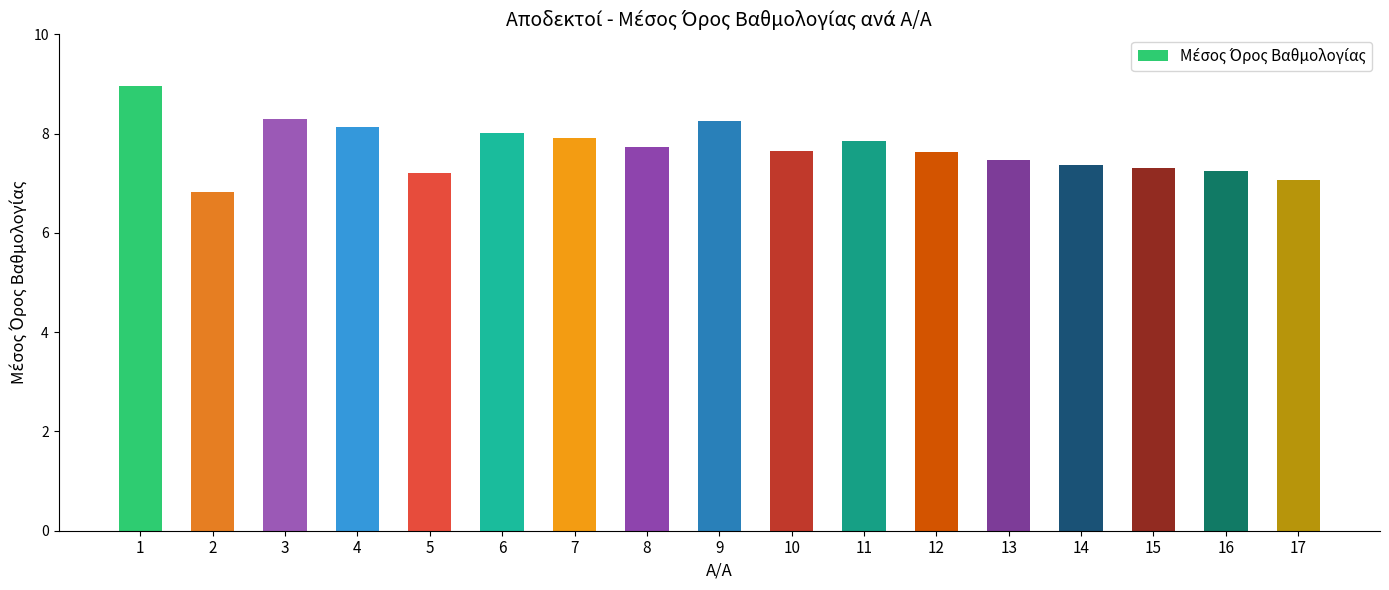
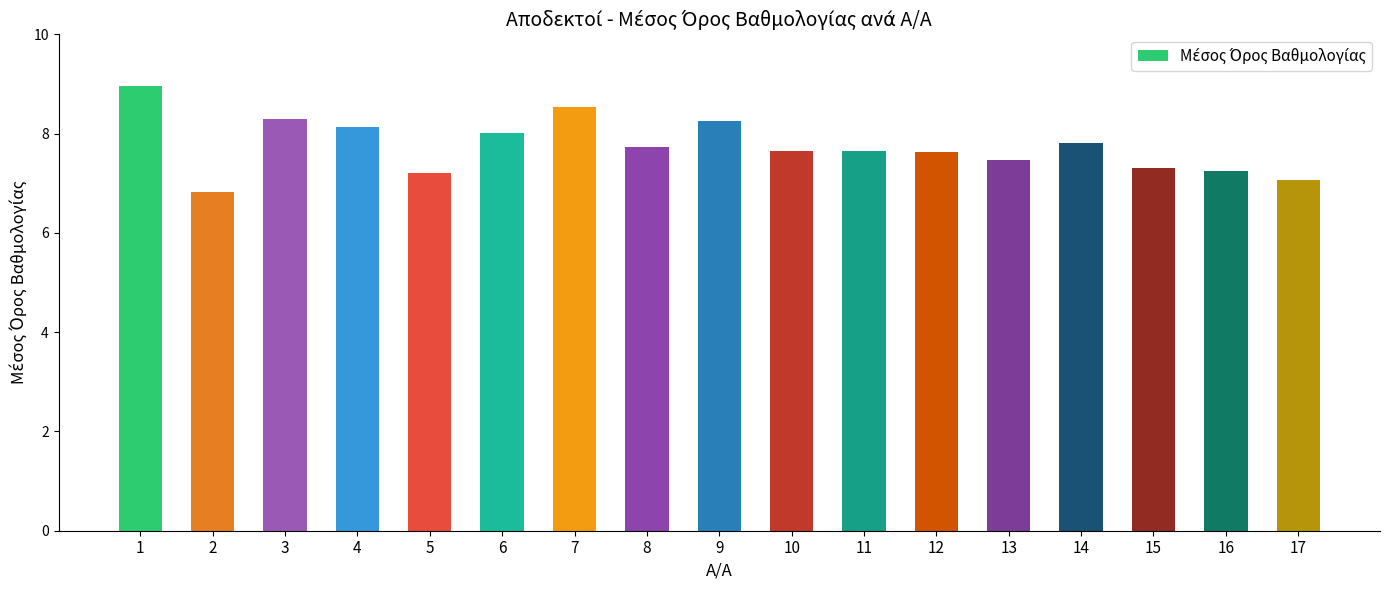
  {
    "1": 9.0,
    "2": 6.8,
    "3": 8.3,
    "4": 8.1,
    "5": 7.2,
    "6": 8.0,
-   "7": 7.9,
+   "7": 8.5,
    "8": 7.7,
    "9": 8.3,
    "10": 7.7,
-   "11": 7.9,
+   "11": 7.7,
    "12": 7.6,
    "13": 7.5,
-   "14": 7.4,
+   "14": 7.8,
    "15": 7.3,
    "16": 7.2,
    "17": 7.1
  }
